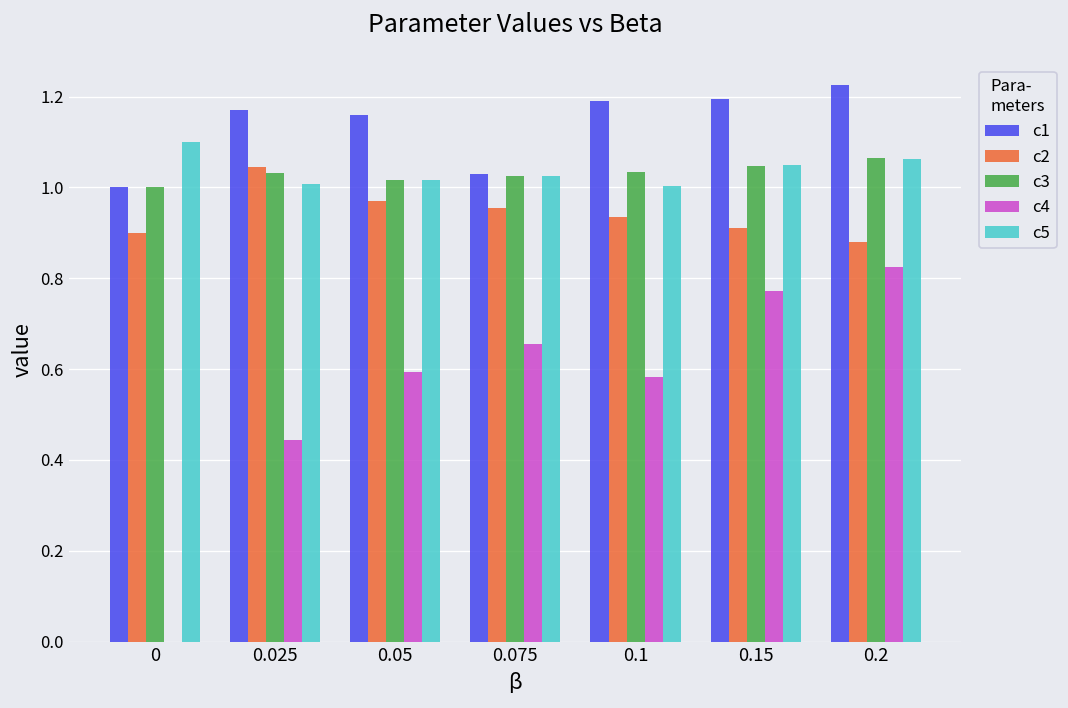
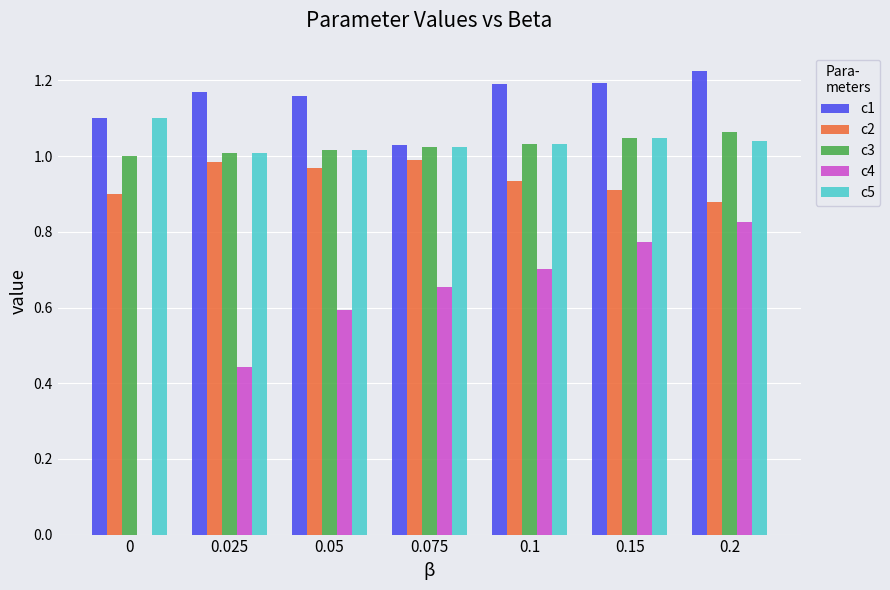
  {
    "c1": {
-     "0": 1.0,
+     "0": 1.1,
      "0.025": 1.17,
      "0.05": 1.16,
      "0.075": 1.03,
      "0.1": 1.19,
      "0.15": 1.2,
      "0.2": 1.23
    },
    "c2": {
      "0": 0.90,
-     "0.025": 1.05,
+     "0.025": 0.99,
      "0.05": 0.97,
-     "0.075": 0.96,
+     "0.075": 0.99,
      "0.1": 0.94,
      "0.15": 0.91,
      "0.2": 0.88
    },
    "c3": {
      "0": 1.00,
-     "0.025": 1.03,
+     "0.025": 1.01,
      "0.05": 1.02,
      "0.075": 1.03,
      "0.1": 1.03,
      "0.15": 1.05,
      "0.2": 1.06
    },
    "c4": {
      "0": 0.00,
      "0.025": 0.44,
      "0.05": 0.59,
      "0.075": 0.66,
-     "0.1": 0.58,
+     "0.1": 0.70,
      "0.15": 0.77,
      "0.2": 0.83
    },
    "c5": {
      "0": 1.10,
      "0.025": 1.01,
      "0.05": 1.02,
      "0.075": 1.03,
-     "0.1": 1.00,
+     "0.1": 1.03,
      "0.15": 1.05,
-     "0.2": 1.06
+     "0.2": 1.04
    }
  }
